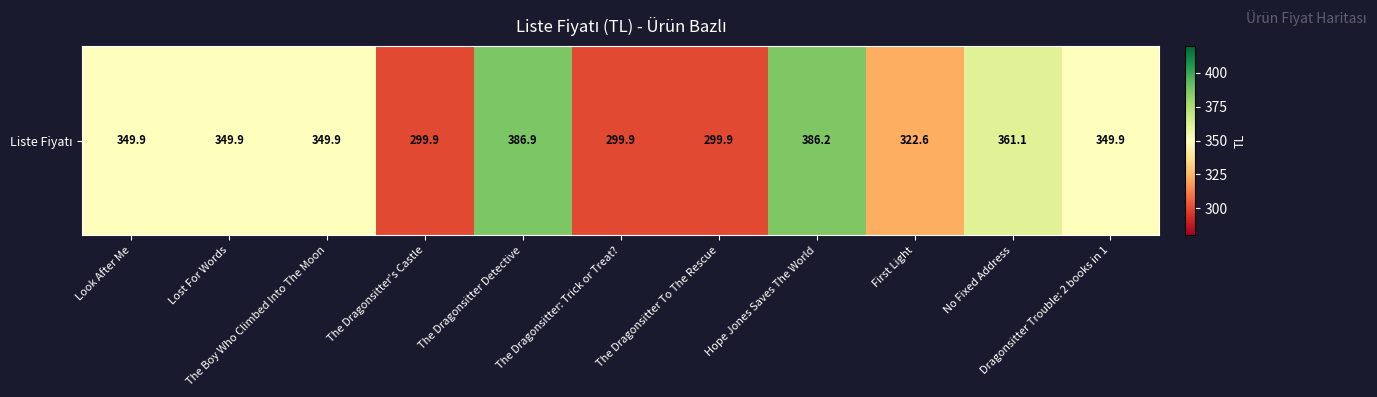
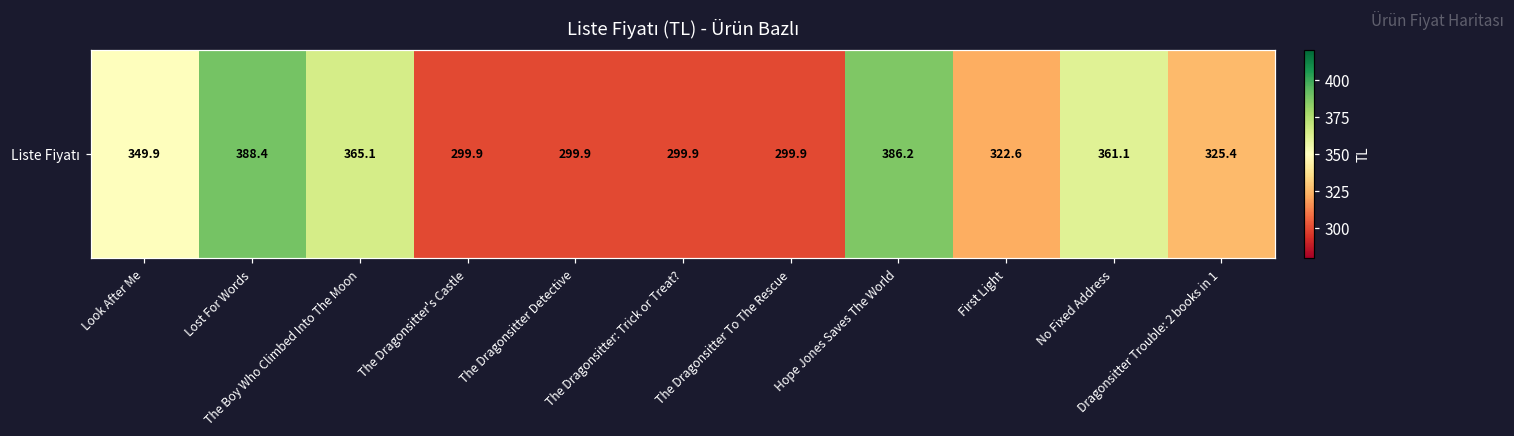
  {
    "Liste Fiyatı": {
      "Look After Me": 349.9,
-     "Lost For Words": 349.9,
-     "The Boy Who Climbed Into The Moon": 349.9,
+     "Lost For Words": 388.4,
+     "The Boy Who Climbed Into The Moon": 365.1,
      "The Dragonsitter's Castle": 299.9,
-     "The Dragonsitter Detective": 386.9,
+     "The Dragonsitter Detective": 299.9,
      "The Dragonsitter: Trick or Treat?": 299.9,
      "The Dragonsitter To The Rescue": 299.9,
      "Hope Jones Saves The World": 386.2,
      "First Light": 322.6,
      "No Fixed Address": 361.1,
-     "Dragonsitter Trouble: 2 books in 1": 349.9
+     "Dragonsitter Trouble: 2 books in 1": 325.4
    }
  }
